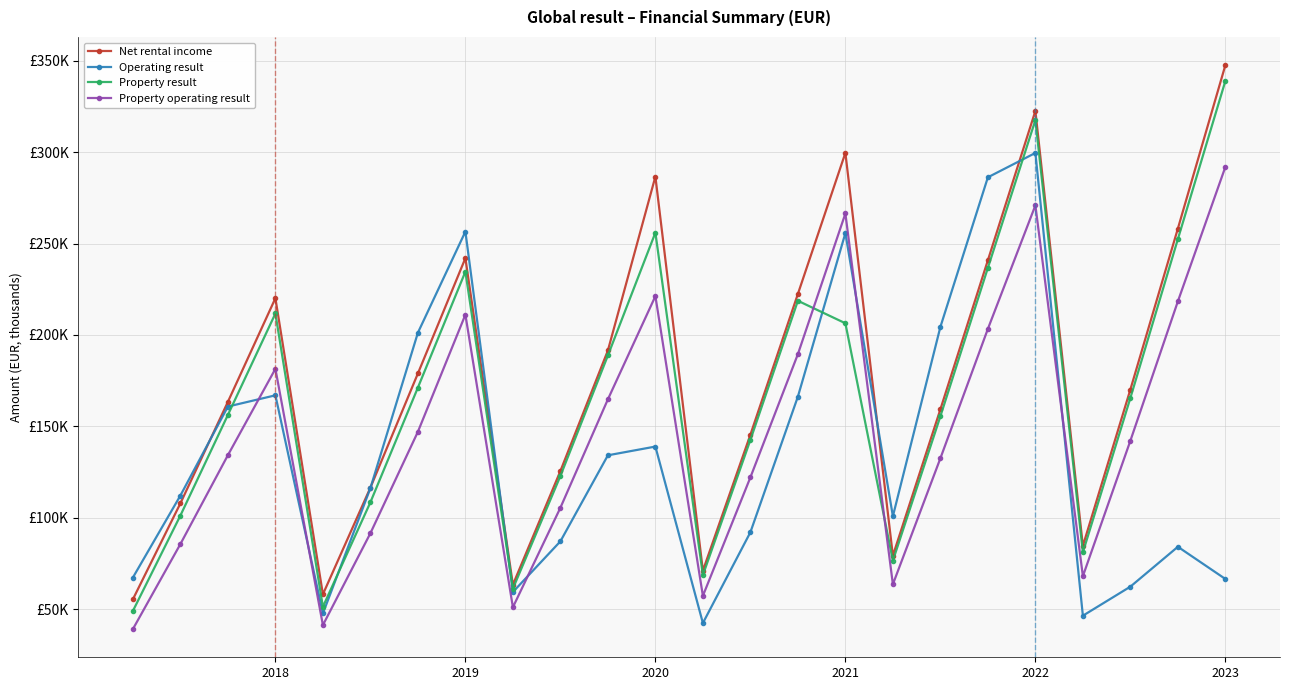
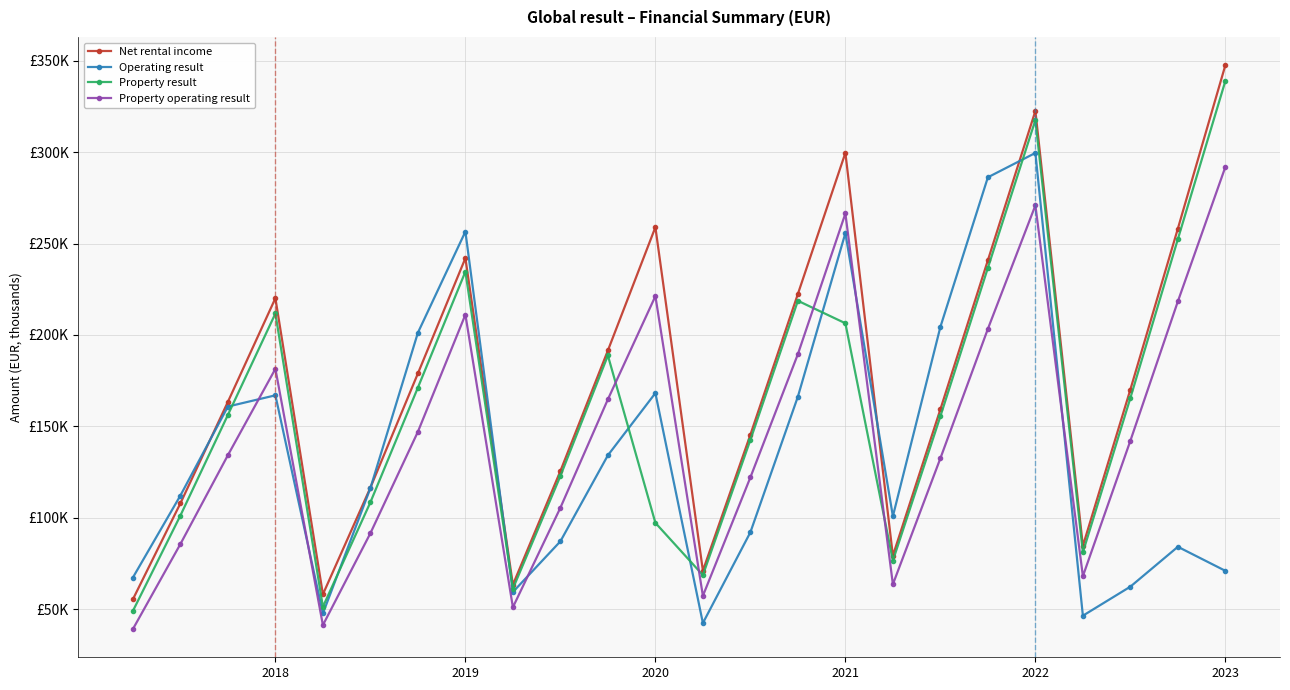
  {
    "Net rental income": {
      "2018": "£220000",
      "2019": "£242000",
-     "2020": "£287000",
+     "2020": "£259000",
      "2021": "£300000",
      "2022": "£323000",
      "2023": "£348000"
    },
    "Operating result": {
      "2018": "£167000",
      "2019": "£257000",
-     "2020": "£139000",
+     "2020": "£168000",
      "2021": "£256000",
      "2022": "£300000",
-     "2023": "£66000"
+     "2023": "£71000"
    },
    "Property result": {
      "2018": "£212000",
      "2019": "£235000",
-     "2020": "£256000",
+     "2020": "£97000",
      "2021": "£206000",
      "2022": "£318000",
      "2023": "£339000"
    },
    "Property operating result": {
      "2018": "£181000",
      "2019": "£211000",
      "2020": "£221000",
      "2021": "£266000",
      "2022": "£271000",
      "2023": "£292000"
    }
  }
